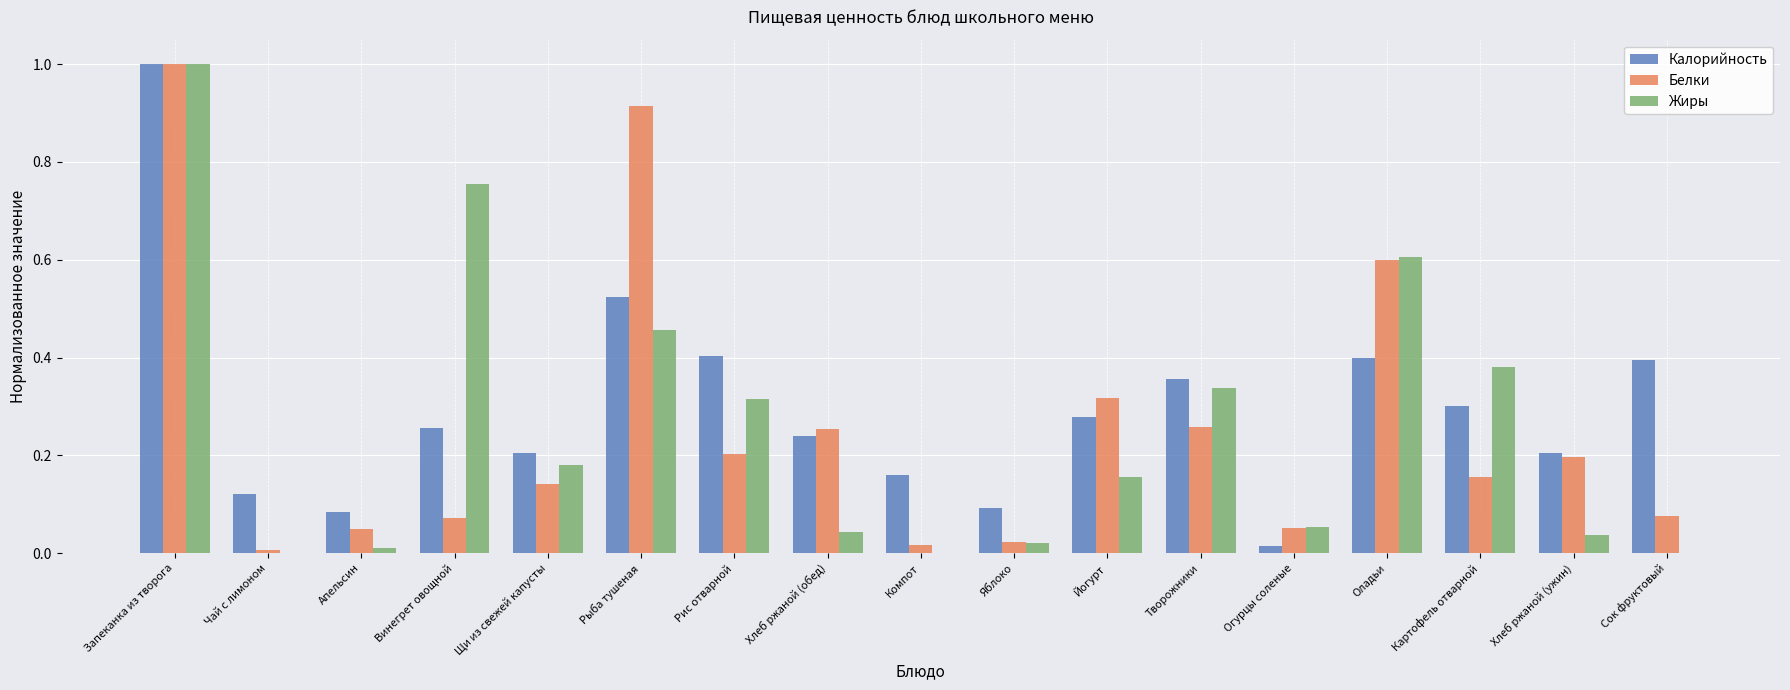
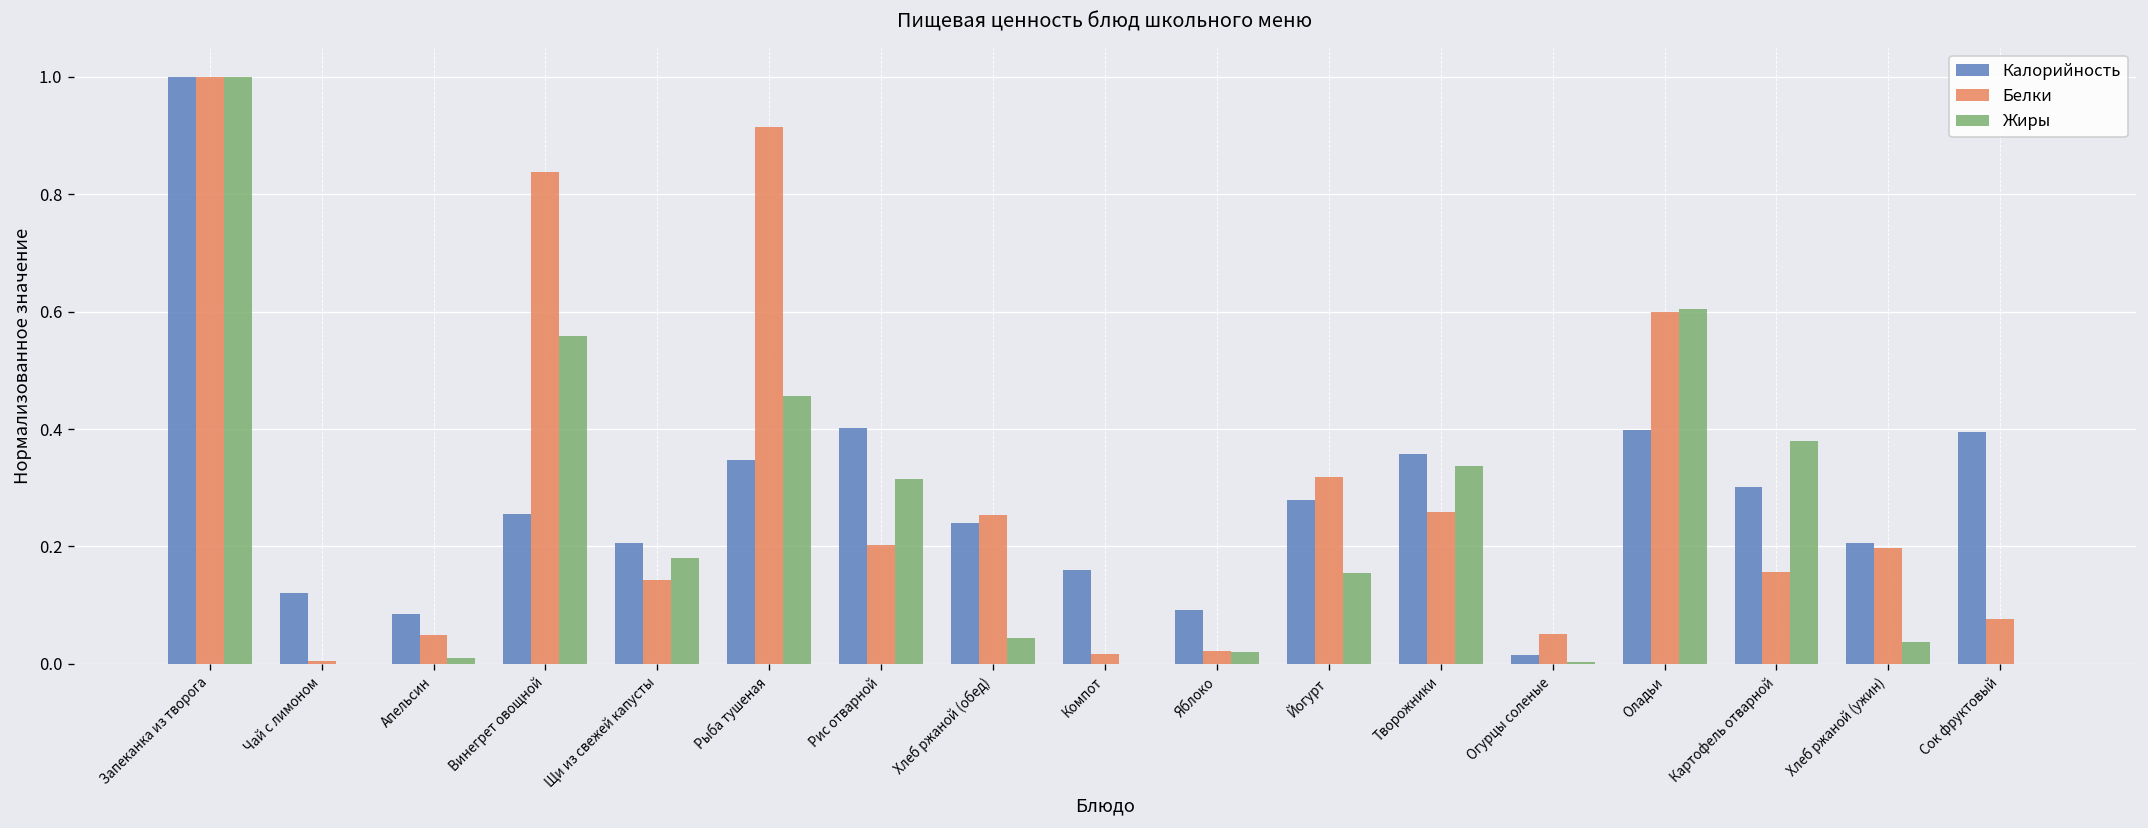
  {
    "Калорийность": {
      "Запеканка из творога": 1.00,
      "Чай с лимоном": 0.12,
      "Апельсин": 0.08,
      "Винегрет овощной": 0.26,
      "Щи из свежей капусты": 0.21,
-     "Рыба тушеная": 0.52,
+     "Рыба тушеная": 0.35,
      "Рис отварной": 0.40,
      "Хлеб ржаной (обед)": 0.24,
      "Компот": 0.16,
      "Яблоко": 0.09,
      "Йогурт": 0.28,
      "Творожники": 0.36,
      "Огурцы соленые": 0.02,
      "Оладьи": 0.40,
      "Картофель отварной": 0.30,
      "Хлеб ржаной (ужин)": 0.21,
      "Сок фруктовый": 0.39
    },
    "Белки": {
      "Запеканка из творога": 1.00,
      "Чай с лимоном": 0.01,
      "Апельсин": 0.05,
-     "Винегрет овощной": 0.07,
+     "Винегрет овощной": 0.84,
      "Щи из свежей капусты": 0.14,
      "Рыба тушеная": 0.91,
      "Рис отварной": 0.20,
      "Хлеб ржаной (обед)": 0.25,
      "Компот": 0.02,
      "Яблоко": 0.02,
      "Йогурт": 0.32,
      "Творожники": 0.26,
      "Огурцы соленые": 0.05,
      "Оладьи": 0.60,
      "Картофель отварной": 0.16,
      "Хлеб ржаной (ужин)": 0.20,
      "Сок фруктовый": 0.08
    },
    "Жиры": {
      "Запеканка из творога": 1.00,
      "Чай с лимоном": 0.00,
      "Апельсин": 0.01,
-     "Винегрет овощной": 0.75,
+     "Винегрет овощной": 0.56,
      "Щи из свежей капусты": 0.18,
      "Рыба тушеная": 0.46,
      "Рис отварной": 0.31,
      "Хлеб ржаной (обед)": 0.04,
      "Компот": 0.00,
      "Яблоко": 0.02,
      "Йогурт": 0.16,
      "Творожники": 0.34,
-     "Огурцы соленые": 0.05,
+     "Огурцы соленые": 0.00,
      "Оладьи": 0.60,
      "Картофель отварной": 0.38,
      "Хлеб ржаной (ужин)": 0.04,
      "Сок фруктовый": 0.00
    }
  }
